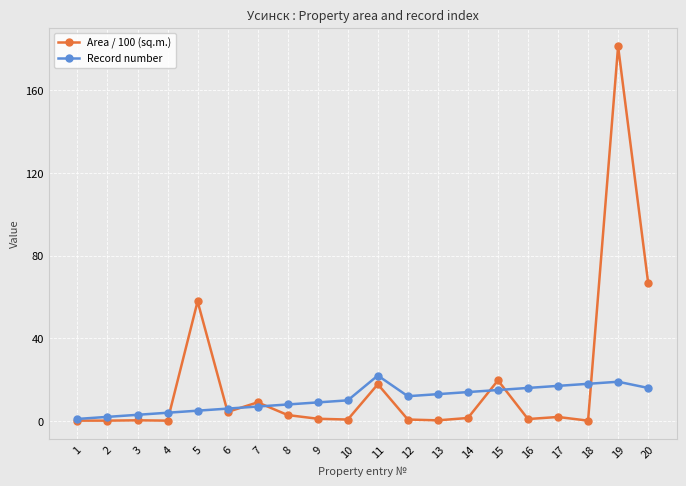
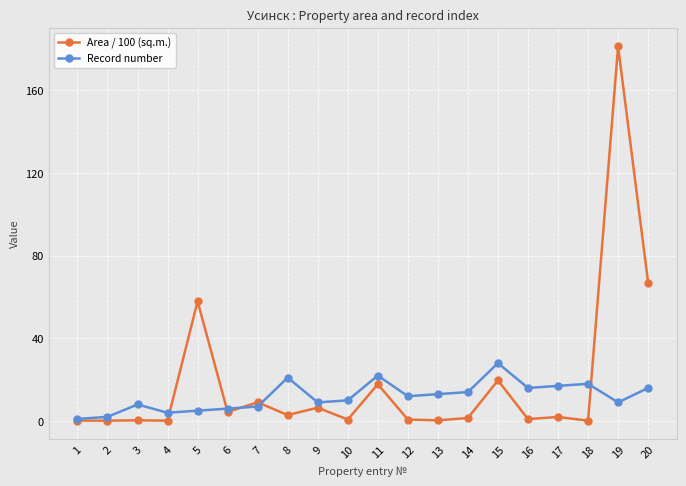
  {
    "Area / 100 (sq.m.)": {
      "2": 0,
      "3": 0,
      "4": 0,
      "5": 58,
      "6": 4,
      "7": 9,
      "8": 3,
-     "9": 1,
+     "9": 6,
      "10": 1,
      "11": 18,
      "12": 1,
      "13": 0,
      "14": 1,
      "15": 20,
      "16": 1,
      "17": 2,
      "18": 0,
      "19": 181,
      "20": 67
    },
    "Record number": {
      "2": 2,
-     "3": 3,
+     "3": 8,
      "4": 4,
      "5": 5,
      "6": 6,
      "7": 7,
-     "8": 8,
+     "8": 21,
      "9": 9,
      "10": 10,
      "11": 22,
      "12": 12,
      "13": 13,
      "14": 14,
-     "15": 15,
+     "15": 28,
      "16": 16,
      "17": 17,
      "18": 18,
-     "19": 19,
+     "19": 9,
      "20": 16
    }
  }
